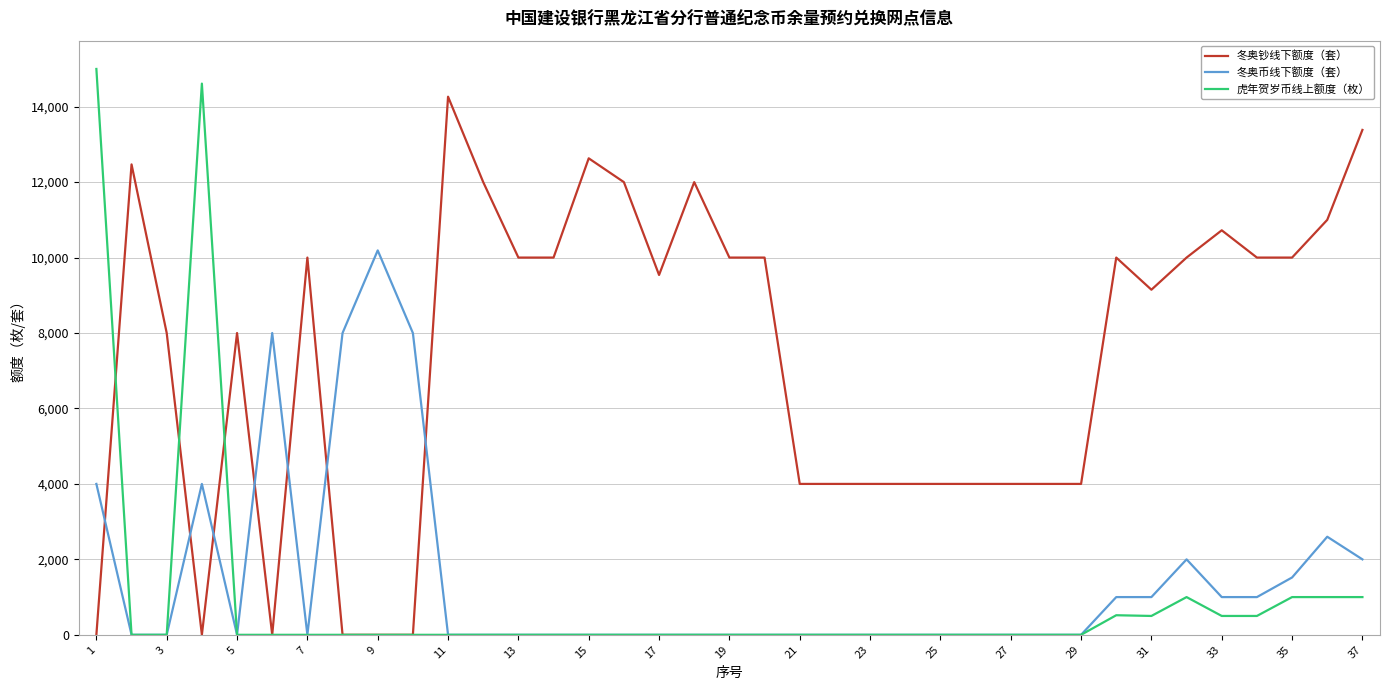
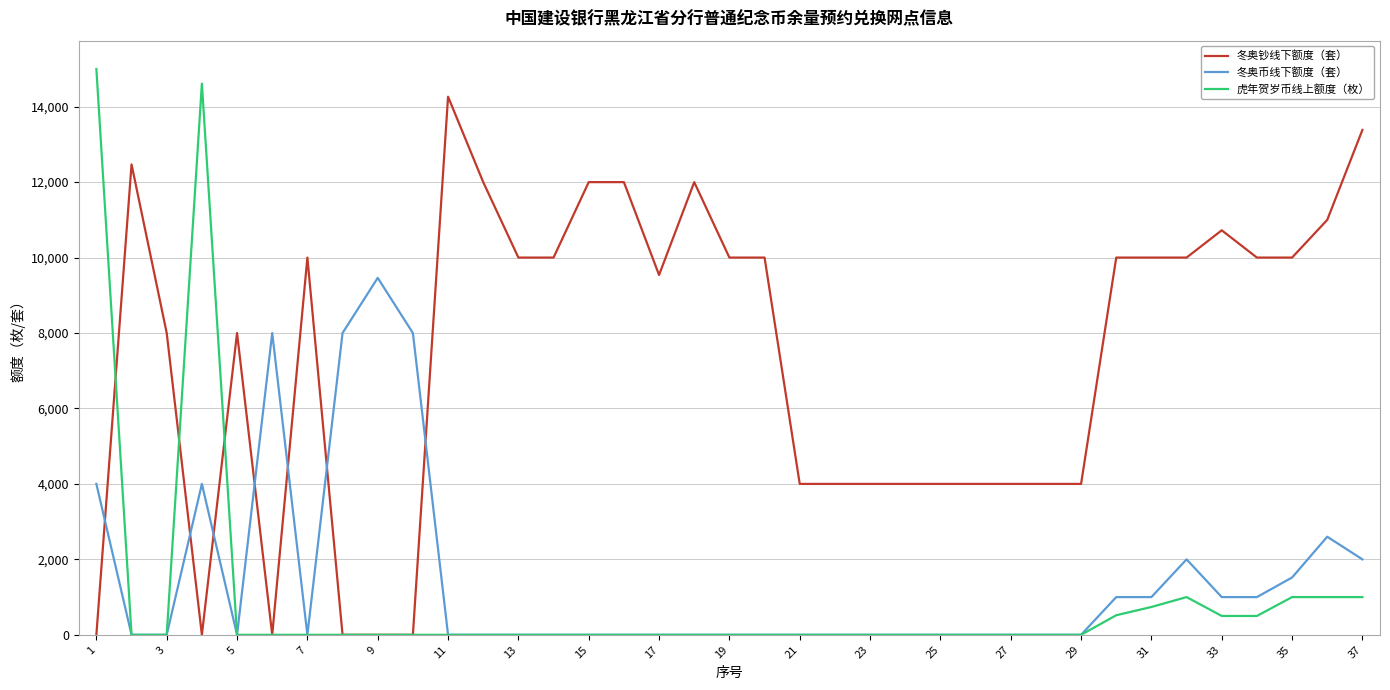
  {
    "冬奥钞线下额度（套）": {
      "1": "0",
      "3": "8,000",
      "5": "8,000",
      "7": "10,000",
      "11": "14,300",
      "13": "10,000",
-     "15": "12,600",
+     "15": "12,000",
      "17": "9,500",
      "19": "10,000",
      "21": "4,000",
      "23": "4,000",
      "25": "4,000",
      "27": "4,000",
      "29": "4,000",
-     "31": "9,100",
+     "31": "10,000",
      "33": "10,700",
      "35": "10,000",
      "37": "13,400"
    },
    "冬奥币线下额度（套）": {
      "1": "4,000",
-     "9": "10,200",
+     "9": "9,500",
      "31": "1,000",
      "33": "1,000",
      "35": "1,500",
      "37": "2,000"
    },
    "虎年贺岁币线上额度（枚）": {
      "1": "15,000",
-     "31": "500",
+     "31": "700",
      "33": "500",
      "35": "1,000",
      "37": "1,000"
    }
  }
